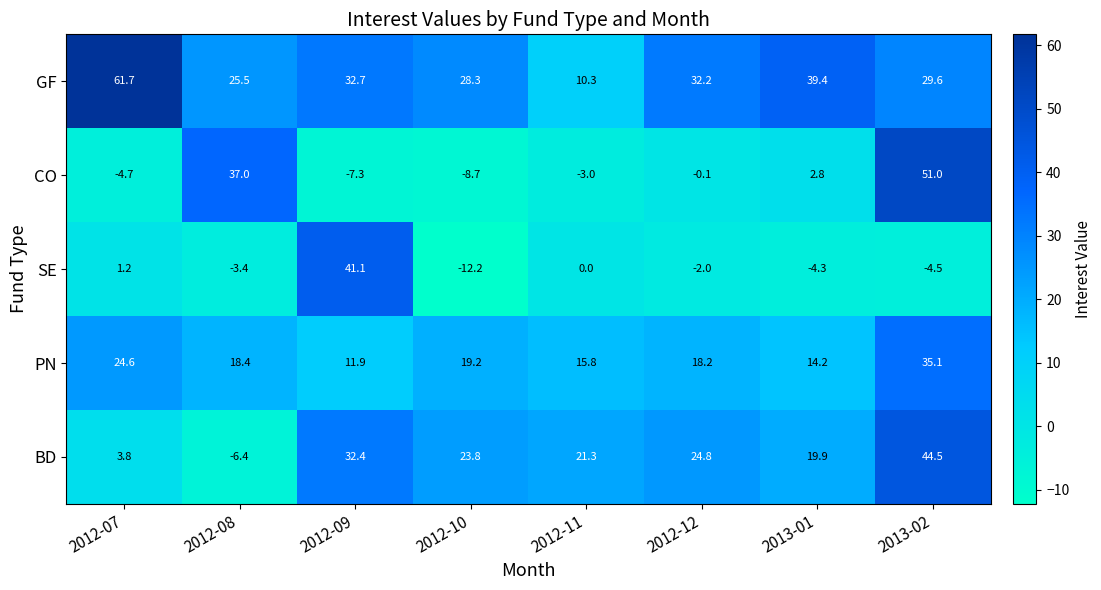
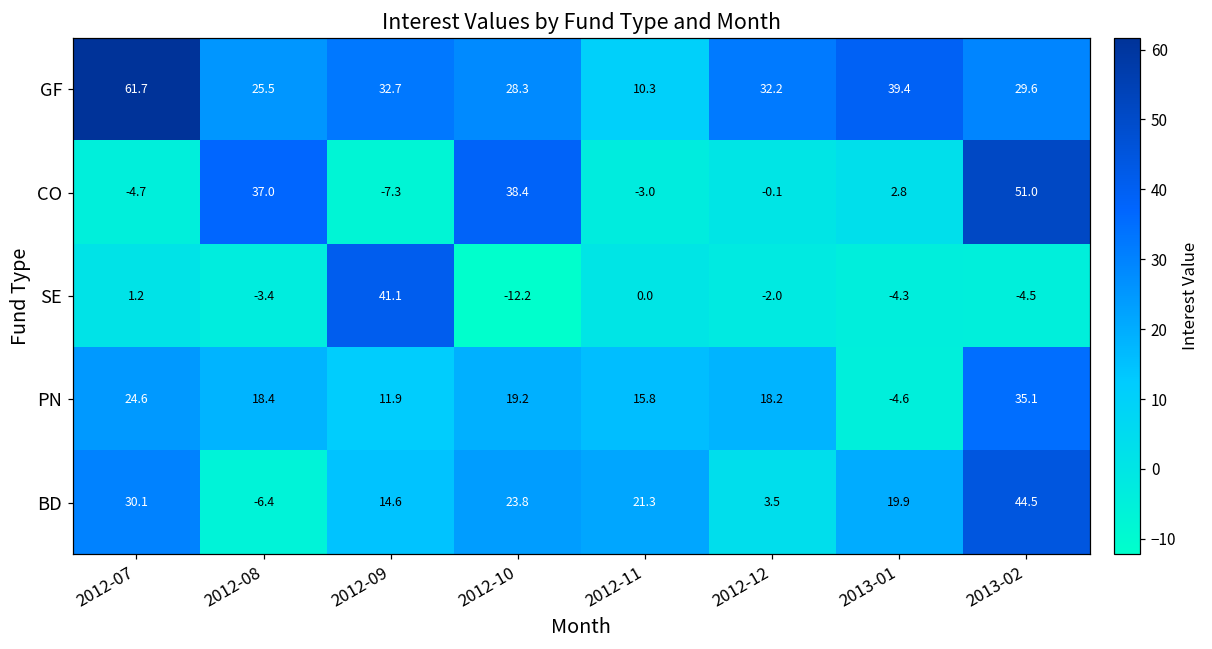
  {
    "GF": {
      "2012-07": 61.7,
      "2012-08": 25.5,
      "2012-09": 32.7,
      "2012-10": 28.3,
      "2012-11": 10.3,
      "2012-12": 32.2,
      "2013-01": 39.4,
      "2013-02": 29.6
    },
    "CO": {
      "2012-07": -4.7,
      "2012-08": 37.0,
      "2012-09": -7.3,
-     "2012-10": -8.7,
+     "2012-10": 38.4,
      "2012-11": -3.0,
      "2012-12": -0.1,
      "2013-01": 2.8,
      "2013-02": 51.0
    },
    "SE": {
      "2012-07": 1.2,
      "2012-08": -3.4,
      "2012-09": 41.1,
      "2012-10": -12.2,
      "2012-11": 0.0,
      "2012-12": -2.0,
      "2013-01": -4.3,
      "2013-02": -4.5
    },
    "PN": {
      "2012-07": 24.6,
      "2012-08": 18.4,
      "2012-09": 11.9,
      "2012-10": 19.2,
      "2012-11": 15.8,
      "2012-12": 18.2,
-     "2013-01": 14.2,
+     "2013-01": -4.6,
      "2013-02": 35.1
    },
    "BD": {
-     "2012-07": 3.8,
+     "2012-07": 30.1,
      "2012-08": -6.4,
-     "2012-09": 32.4,
+     "2012-09": 14.6,
      "2012-10": 23.8,
      "2012-11": 21.3,
-     "2012-12": 24.8,
+     "2012-12": 3.5,
      "2013-01": 19.9,
      "2013-02": 44.5
    }
  }
